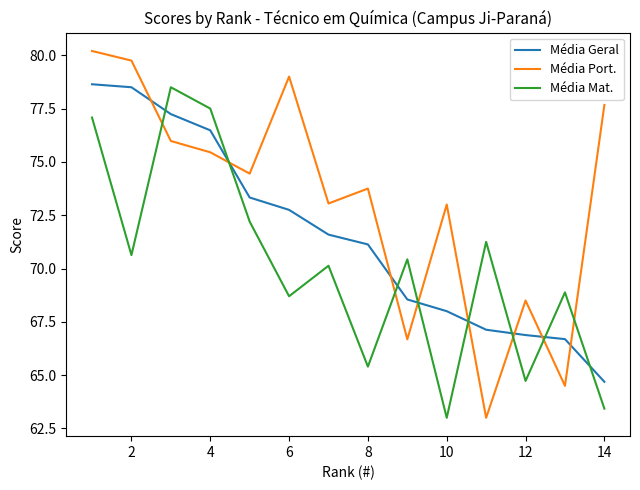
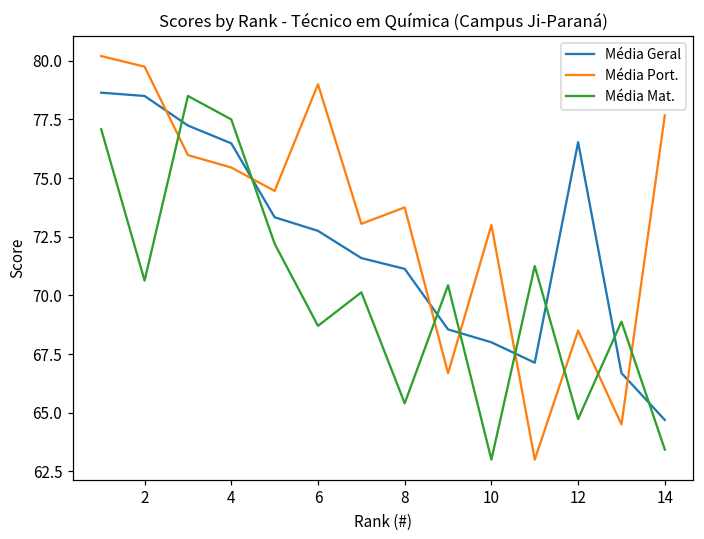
  {
    "Média Geral": {
      "2": 78.5,
      "4": 76.5,
      "6": 72.8,
      "8": 71.1,
      "10": 68.0,
-     "12": 66.9,
+     "12": 76.5,
      "14": 64.7
    },
    "Média Port.": {
      "2": 79.8,
      "4": 75.5,
      "6": 79.0,
      "8": 73.8,
      "10": 73.0,
      "12": 68.5,
      "14": 77.7
    },
    "Média Mat.": {
      "2": 70.6,
      "4": 77.5,
      "6": 68.7,
      "8": 65.4,
      "10": 63.0,
      "12": 64.7,
      "14": 63.4
    }
  }
